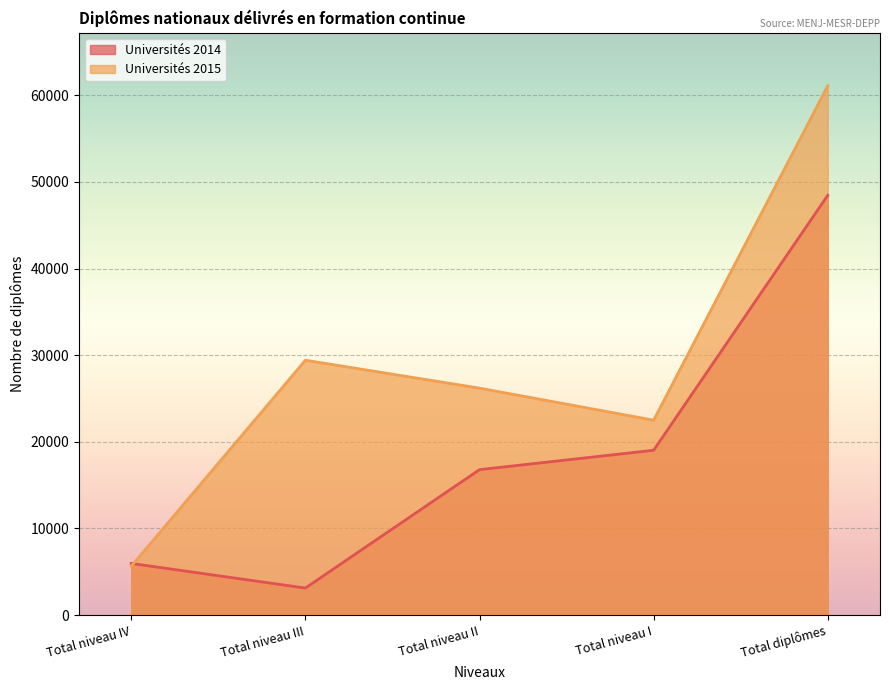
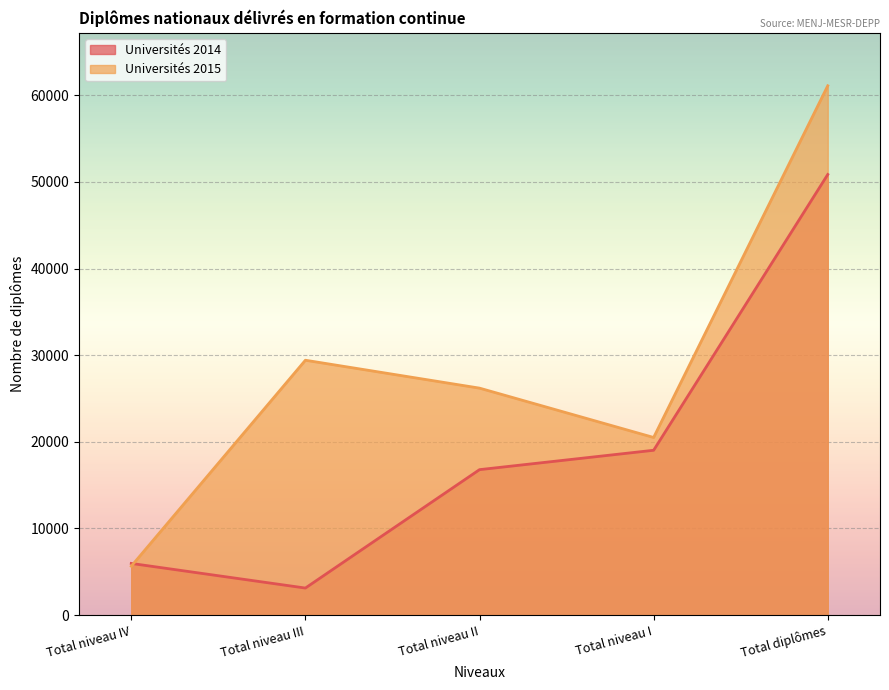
  {
    "Universités 2014": {
      "Total niveau IV": 6000,
      "Total niveau III": 3000,
      "Total niveau II": 17000,
      "Total niveau I": 19000,
-     "Total diplômes": 48000
+     "Total diplômes": 51000
    },
    "Universités 2015": {
      "Total niveau IV": 6000,
      "Total niveau III": 29000,
      "Total niveau II": 26000,
-     "Total niveau I": 22000,
+     "Total niveau I": 21000,
      "Total diplômes": 61000
    }
  }
